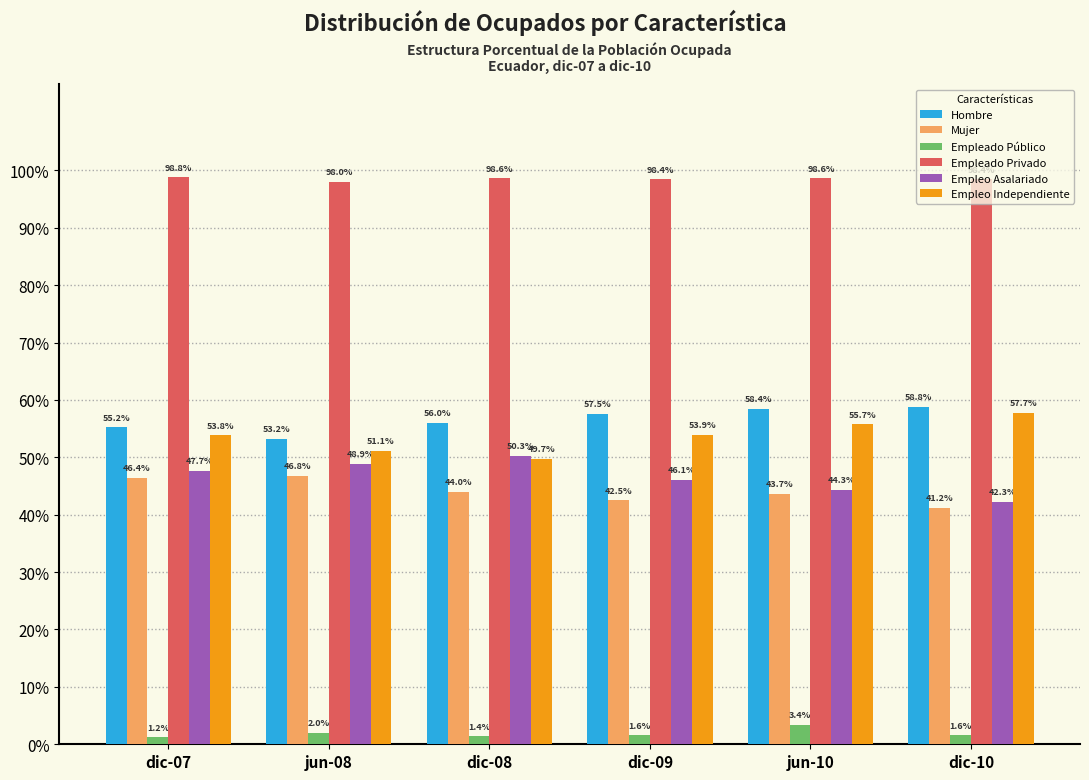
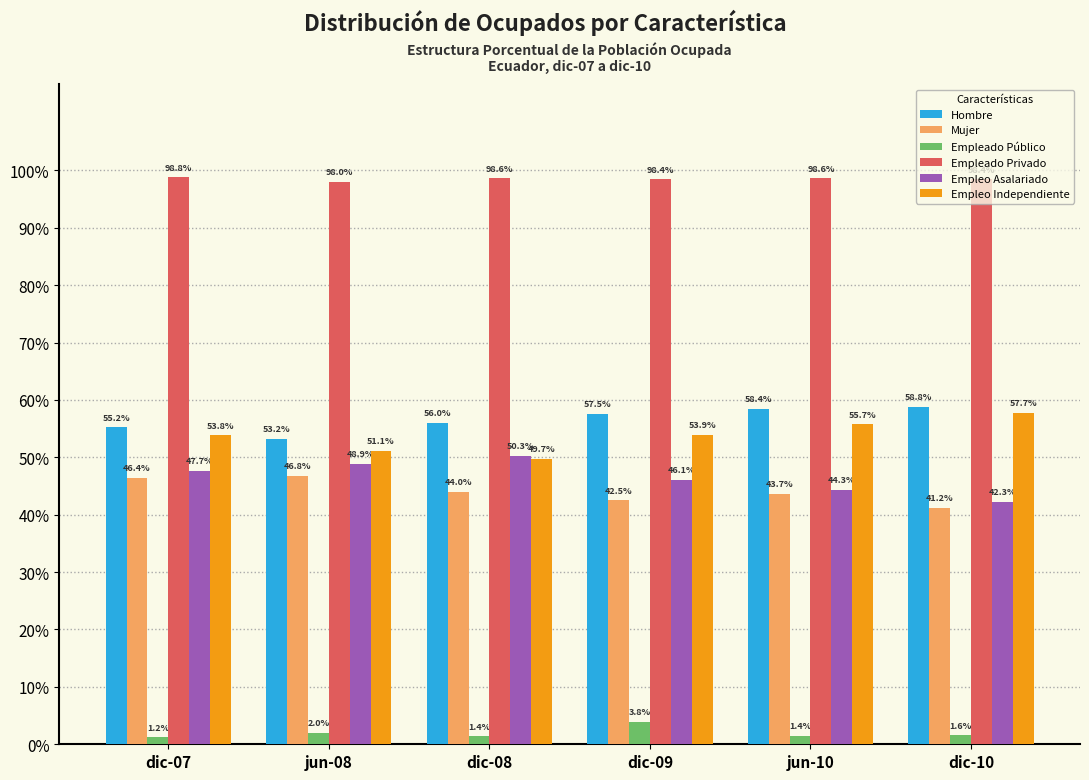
  {
    "Hombre": {
      "dic-07": "55.2%",
      "jun-08": "53.2%",
      "dic-08": "56.0%",
      "dic-09": "57.5%",
      "jun-10": "58.4%",
      "dic-10": "58.8%"
    },
    "Mujer": {
      "dic-07": "46.4%",
      "jun-08": "46.8%",
      "dic-08": "44.0%",
      "dic-09": "42.5%",
      "jun-10": "43.7%",
      "dic-10": "41.2%"
    },
    "Empleado Público": {
      "dic-07": "1.2%",
      "jun-08": "2.0%",
      "dic-08": "1.4%",
-     "dic-09": "1.6%",
-     "jun-10": "3.4%",
+     "dic-09": "3.8%",
+     "jun-10": "1.4%",
      "dic-10": "1.6%"
    },
    "Empleado Privado": {
      "dic-07": "98.8%",
      "jun-08": "98.0%",
      "dic-08": "98.6%",
      "dic-09": "98.4%",
      "jun-10": "98.6%"
    },
    "Empleo Asalariado": {
      "dic-07": "47.7%",
      "jun-08": "48.9%",
      "dic-09": "46.1%",
      "jun-10": "44.3%",
      "dic-10": "42.3%"
    },
    "Empleo Independiente": {
      "dic-07": "53.8%",
      "jun-08": "51.1%",
      "dic-09": "53.9%",
      "jun-10": "55.7%",
      "dic-10": "57.7%"
    }
  }
